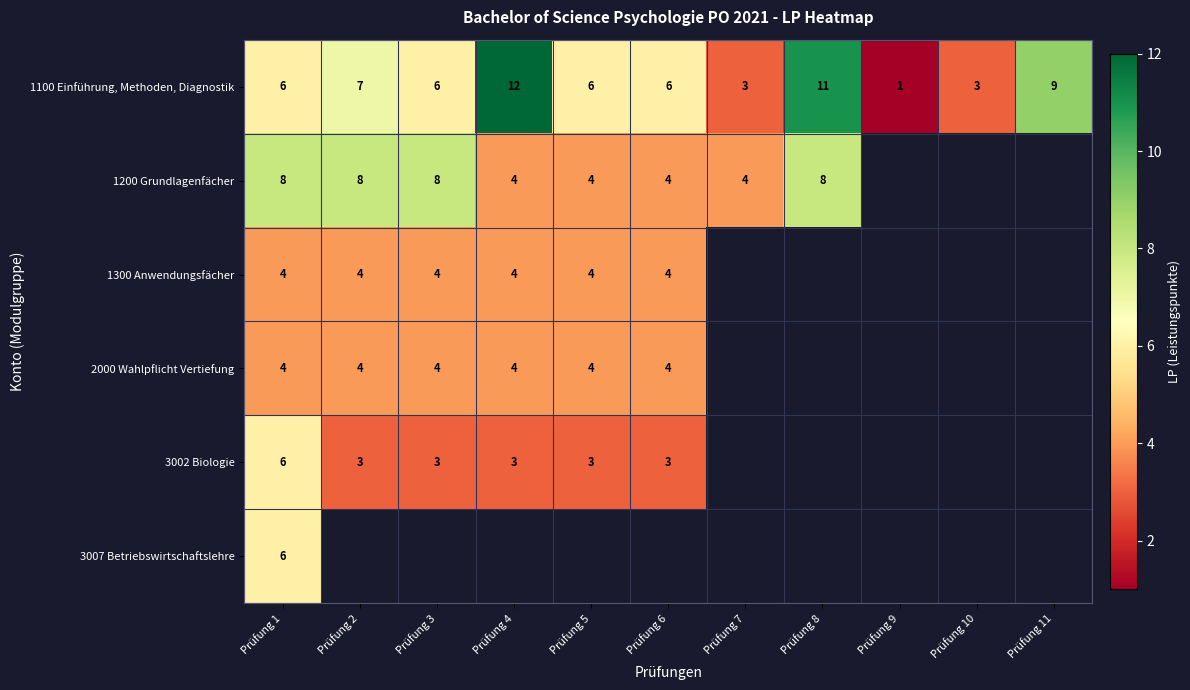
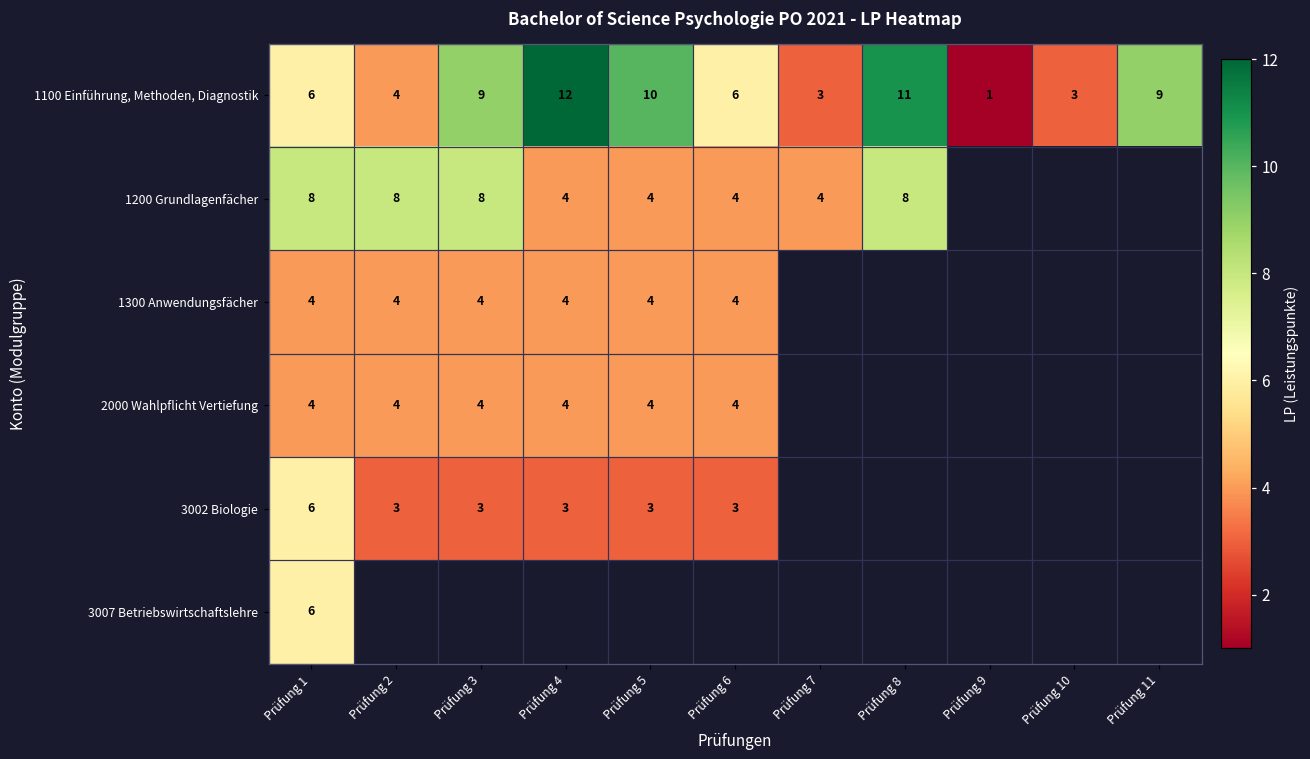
  {
    "1100 Einführung, Methoden, Diagnostik": {
      "Prüfung 1": 6,
-     "Prüfung 2": 7,
-     "Prüfung 3": 6,
+     "Prüfung 2": 4,
+     "Prüfung 3": 9,
      "Prüfung 4": 12,
-     "Prüfung 5": 6,
+     "Prüfung 5": 10,
      "Prüfung 6": 6,
      "Prüfung 7": 3,
      "Prüfung 8": 11,
      "Prüfung 9": 1,
      "Prüfung 10": 3,
      "Prüfung 11": 9
    },
    "1200 Grundlagenfächer": {
      "Prüfung 1": 8,
      "Prüfung 2": 8,
      "Prüfung 3": 8,
      "Prüfung 4": 4,
      "Prüfung 5": 4,
      "Prüfung 6": 4,
      "Prüfung 7": 4,
      "Prüfung 8": 8
    },
    "1300 Anwendungsfächer": {
      "Prüfung 1": 4,
      "Prüfung 2": 4,
      "Prüfung 3": 4,
      "Prüfung 4": 4,
      "Prüfung 5": 4,
      "Prüfung 6": 4
    },
    "2000 Wahlpflicht Vertiefung": {
      "Prüfung 1": 4,
      "Prüfung 2": 4,
      "Prüfung 3": 4,
      "Prüfung 4": 4,
      "Prüfung 5": 4,
      "Prüfung 6": 4
    },
    "3002 Biologie": {
      "Prüfung 1": 6,
      "Prüfung 2": 3,
      "Prüfung 3": 3,
      "Prüfung 4": 3,
      "Prüfung 5": 3,
      "Prüfung 6": 3
    },
    "3007 Betriebswirtschaftslehre": {
      "Prüfung 1": 6
    }
  }
